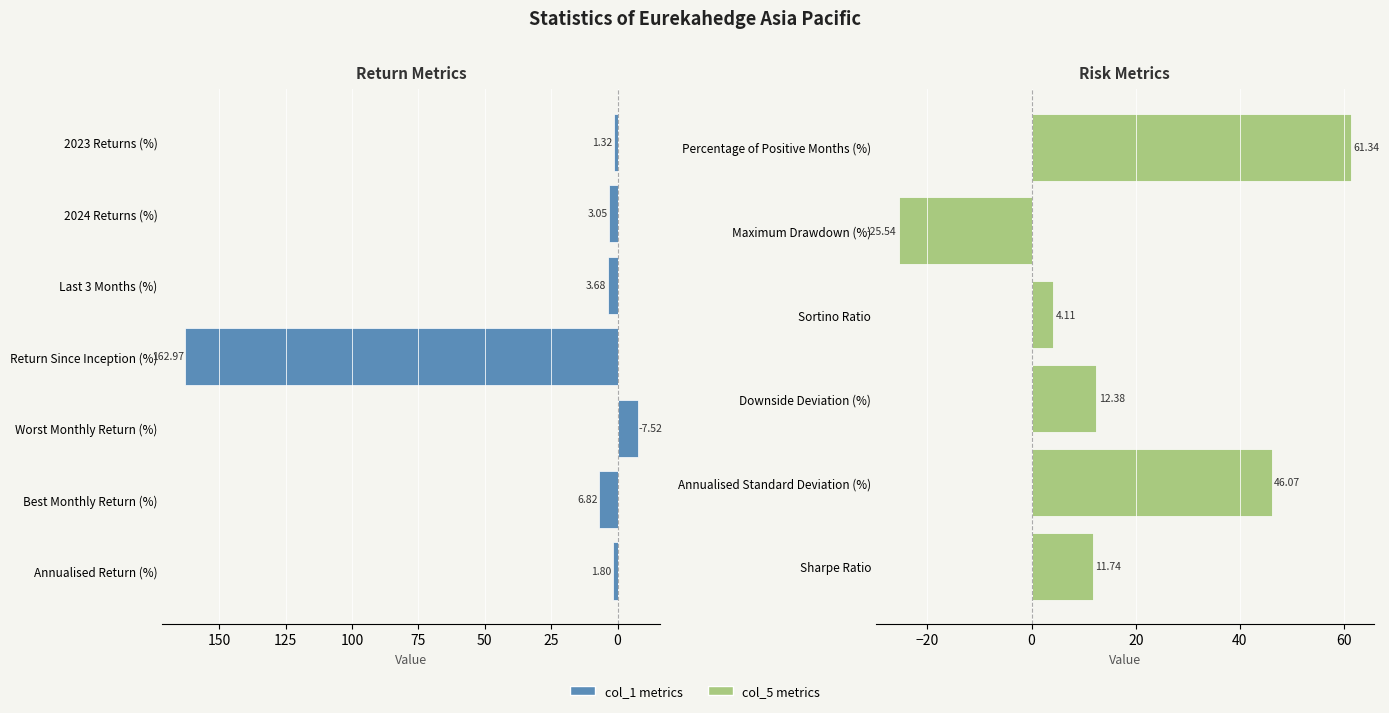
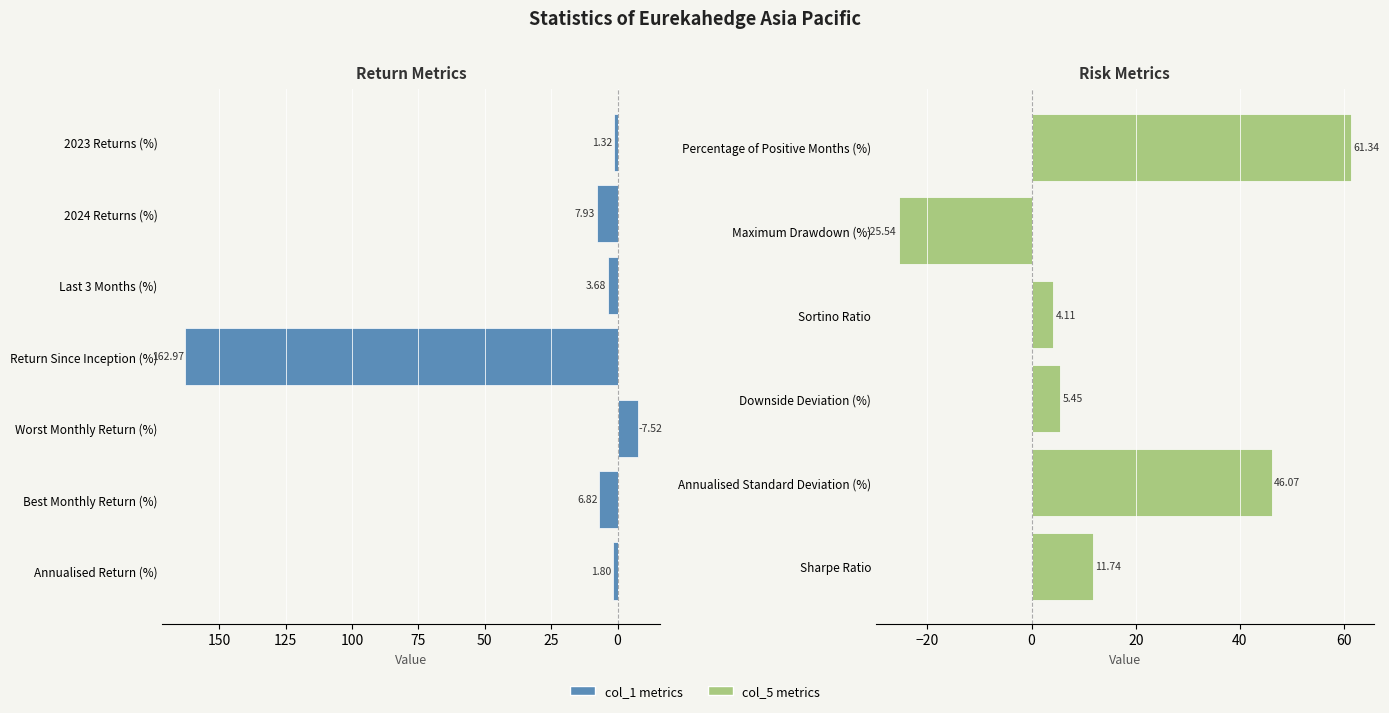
  {
    "Return Metrics": {
      "2023 Returns (%)": 1.32,
-     "2024 Returns (%)": 3.05,
+     "2024 Returns (%)": 7.93,
      "Last 3 Months (%)": 3.68,
      "Return Since Inception (%)": 162.97,
      "Worst Monthly Return (%)": -7.52,
      "Best Monthly Return (%)": 6.82,
      "Annualised Return (%)": 1.80
    },
    "Risk Metrics": {
      "Percentage of Positive Months (%)": 61.34,
      "Maximum Drawdown (%)": -25.54,
      "Sortino Ratio": 4.11,
-     "Downside Deviation (%)": 12.38,
+     "Downside Deviation (%)": 5.45,
      "Annualised Standard Deviation (%)": 46.07,
      "Sharpe Ratio": 11.74
    }
  }
